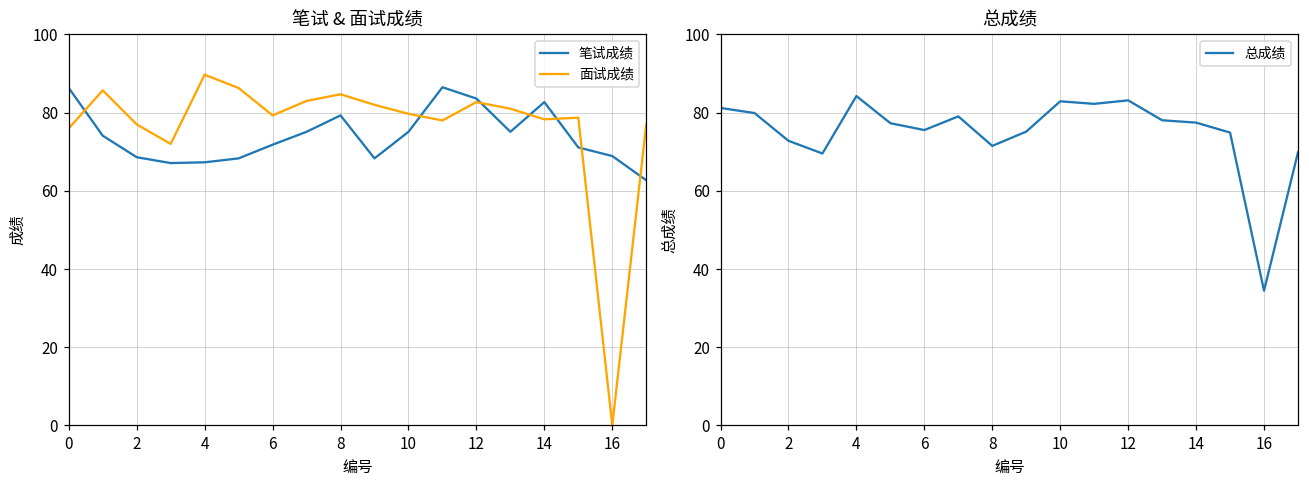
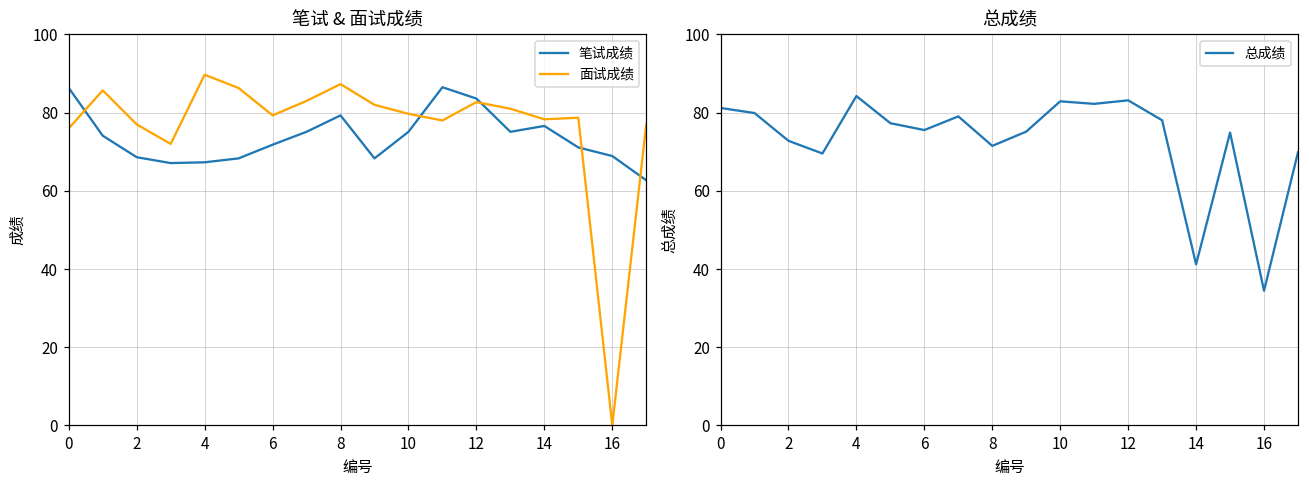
  {
    "笔试 & 面试成绩": {
      "笔试成绩": {
        "0": 86,
        "2": 69,
        "4": 67,
        "6": 72,
        "8": 79,
        "10": 75,
        "12": 84,
-       "14": 83,
+       "14": 77,
        "16": 69
      },
      "面试成绩": {
        "0": 76,
        "2": 77,
        "4": 90,
        "6": 79,
-       "8": 85,
+       "8": 87,
        "10": 80,
        "12": 83,
        "14": 78,
        "16": 0
      }
    },
    "总成绩": {
      "0": 81,
      "2": 73,
      "4": 84,
      "6": 76,
      "8": 72,
      "10": 83,
      "12": 83,
-     "14": 77,
+     "14": 41,
      "16": 34
    }
  }
